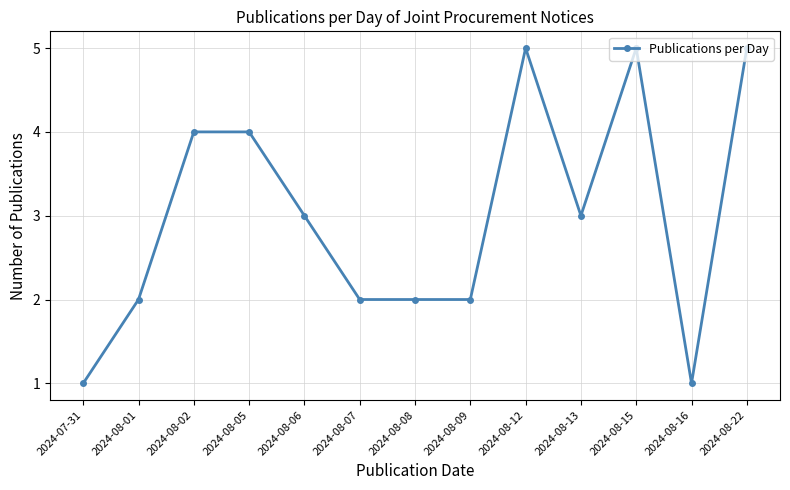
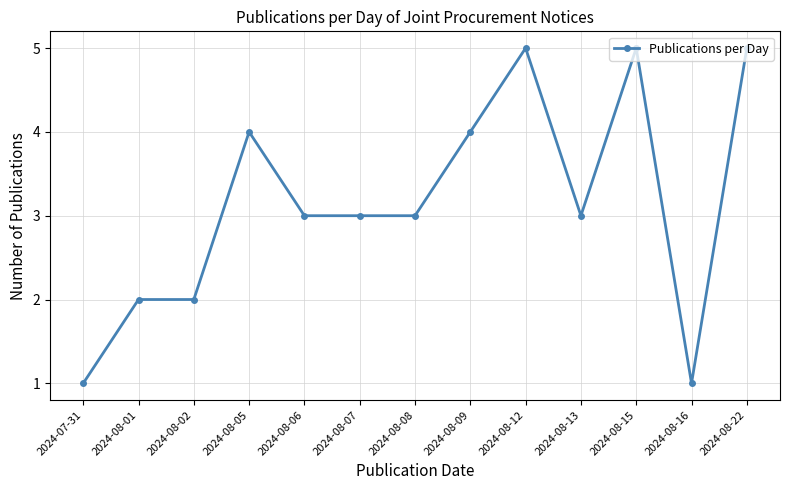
  {
    "2024-07-31": 1,
    "2024-08-01": 2,
-   "2024-08-02": 4,
+   "2024-08-02": 2,
    "2024-08-05": 4,
    "2024-08-06": 3,
-   "2024-08-07": 2,
-   "2024-08-08": 2,
-   "2024-08-09": 2,
+   "2024-08-07": 3,
+   "2024-08-08": 3,
+   "2024-08-09": 4,
    "2024-08-12": 5,
    "2024-08-13": 3,
    "2024-08-16": 1
  }
